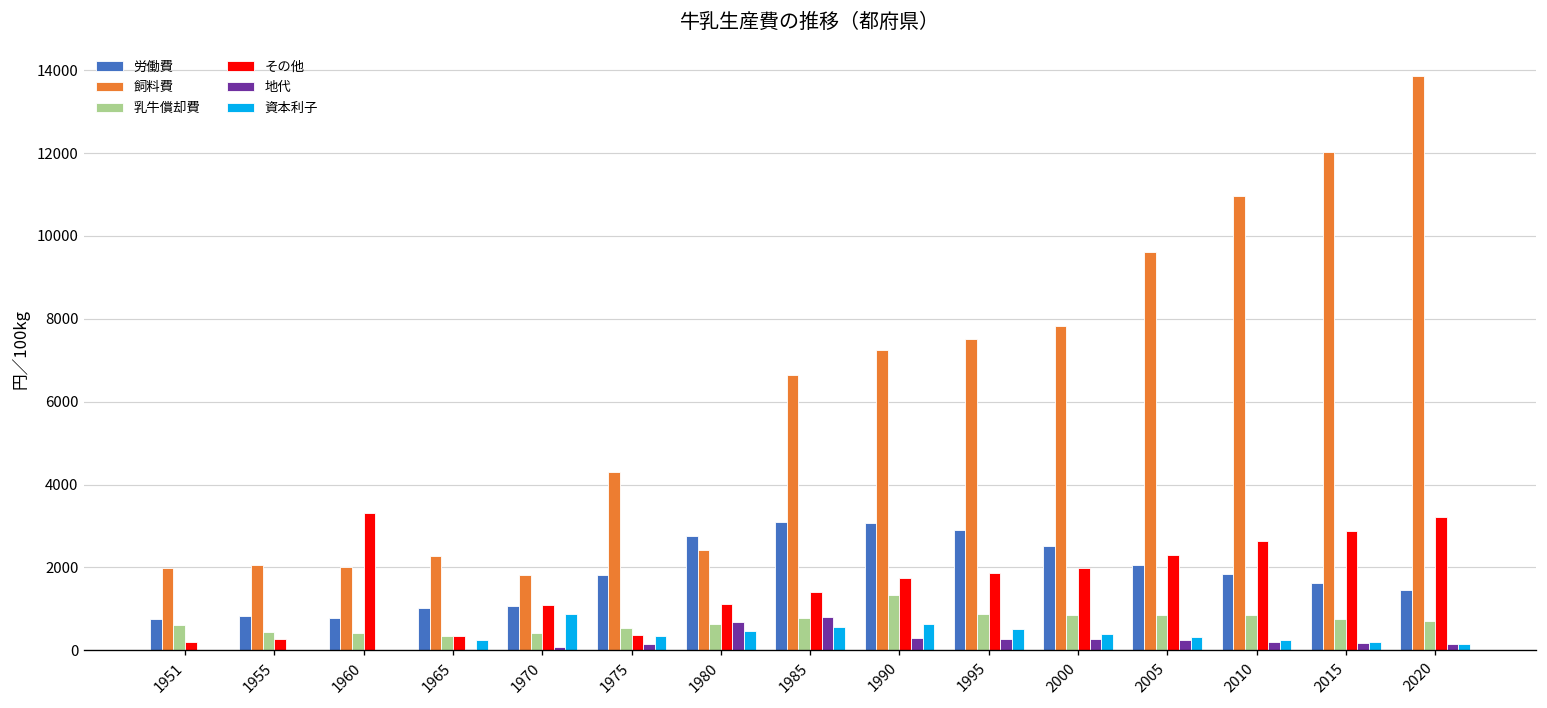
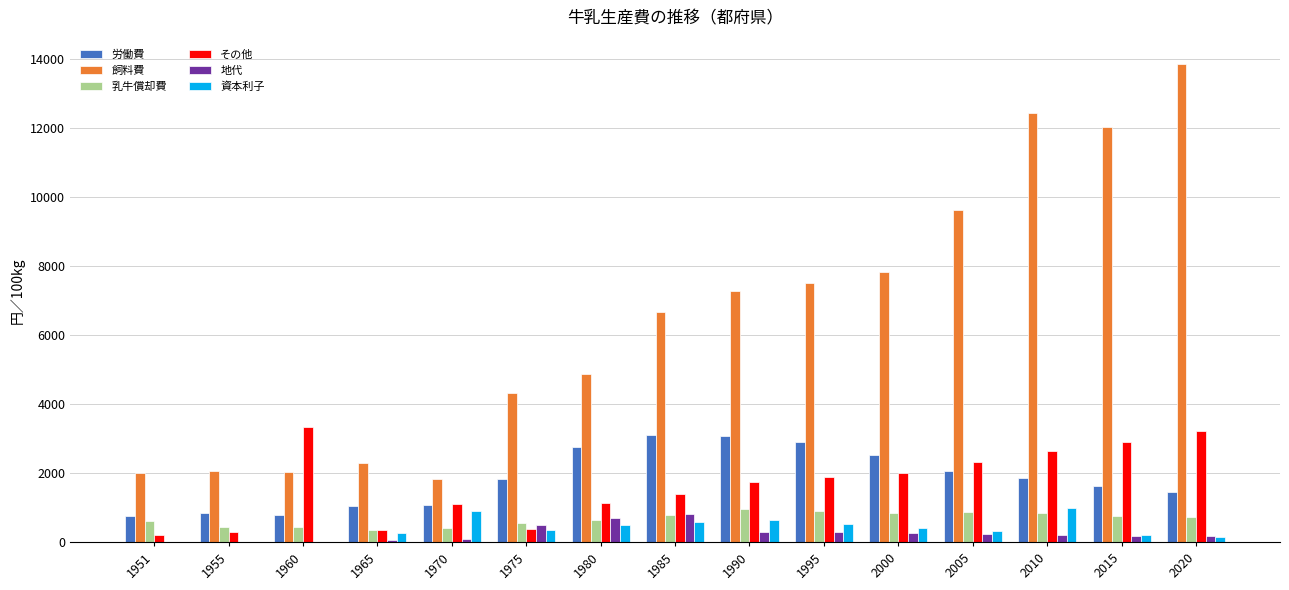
  {
    "労働費": {
      "1951": 800,
      "1955": 800,
      "1960": 800,
      "1965": 1000,
      "1970": 1100,
      "1975": 1800,
      "1980": 2800,
      "1985": 3100,
      "1990": 3100,
      "1995": 2900,
      "2000": 2500,
      "2005": 2100,
      "2010": 1900,
      "2015": 1600,
      "2020": 1400
    },
    "飼料費": {
      "1951": 2000,
      "1955": 2100,
      "1960": 2000,
      "1965": 2300,
      "1970": 1800,
      "1975": 4300,
-     "1980": 2400,
+     "1980": 4900,
      "1985": 6700,
      "1990": 7300,
      "1995": 7500,
      "2000": 7800,
      "2005": 9600,
-     "2010": 11000,
+     "2010": 12400,
      "2015": 12000,
      "2020": 13900
    },
    "乳牛償却費": {
      "1951": 600,
      "1955": 400,
      "1960": 400,
      "1965": 400,
      "1970": 400,
      "1975": 500,
      "1980": 600,
      "1985": 800,
-     "1990": 1300,
+     "1990": 1000,
      "1995": 900,
      "2000": 800,
      "2005": 900,
      "2010": 900,
      "2015": 800,
      "2020": 700
    },
    "その他": {
      "1951": 200,
      "1955": 300,
      "1960": 3300,
      "1965": 400,
      "1970": 1100,
      "1975": 400,
      "1980": 1100,
      "1985": 1400,
      "1990": 1700,
      "1995": 1900,
      "2000": 2000,
      "2005": 2300,
      "2010": 2600,
      "2015": 2900,
      "2020": 3200
    },
    "地代": {
      "1951": 0,
      "1955": 0,
      "1960": 0,
      "1970": 100,
-     "1975": 200,
+     "1975": 500,
      "1980": 700,
      "1985": 800,
      "1990": 300,
      "1995": 300,
      "2000": 300,
      "2005": 200,
      "2010": 200,
      "2015": 200,
      "2020": 200
    },
    "資本利子": {
      "1951": 0,
      "1955": 0,
      "1960": 0,
      "1965": 200,
      "1970": 900,
      "1975": 300,
      "1980": 500,
      "1985": 600,
      "1990": 600,
      "1995": 500,
      "2000": 400,
      "2005": 300,
-     "2010": 300,
+     "2010": 1000,
      "2015": 200,
      "2020": 200
    }
  }
